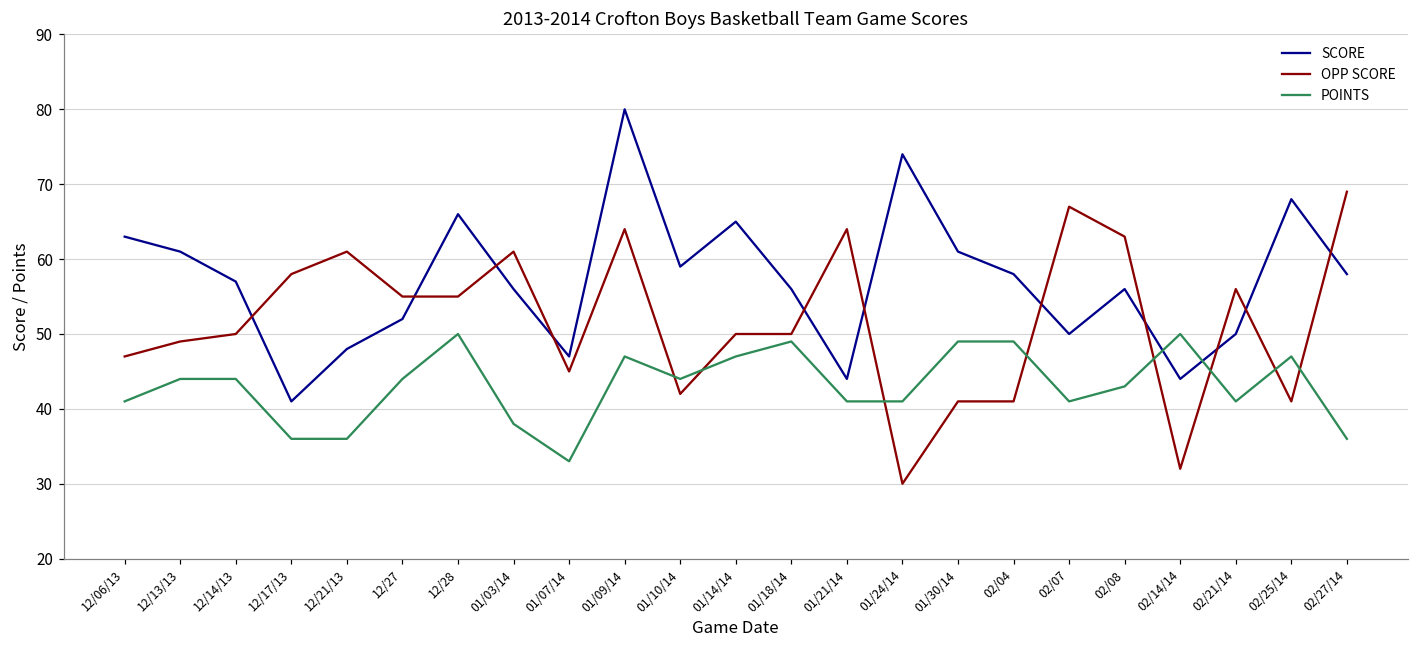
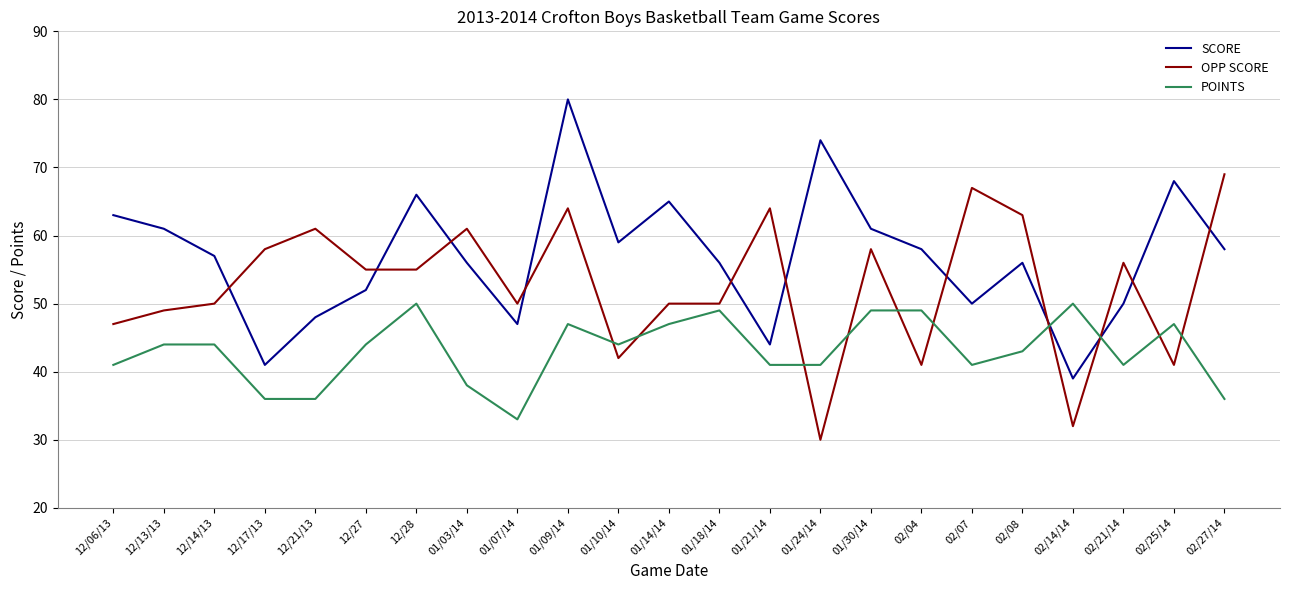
  {
    "SCORE": {
      "12/06/13": 63,
      "12/13/13": 61,
      "12/14/13": 57,
      "12/17/13": 41,
      "12/21/13": 48,
      "12/27": 52,
      "12/28": 66,
      "01/03/14": 56,
      "01/07/14": 47,
      "01/09/14": 80,
      "01/10/14": 59,
      "01/14/14": 65,
      "01/18/14": 56,
      "01/21/14": 44,
      "01/24/14": 74,
      "01/30/14": 61,
      "02/04": 58,
      "02/07": 50,
      "02/08": 56,
-     "02/14/14": 44,
+     "02/14/14": 39,
      "02/21/14": 50,
      "02/25/14": 68,
      "02/27/14": 58
    },
    "OPP SCORE": {
      "12/06/13": 47,
      "12/13/13": 49,
      "12/14/13": 50,
      "12/17/13": 58,
      "12/21/13": 61,
      "12/27": 55,
      "12/28": 55,
      "01/03/14": 61,
-     "01/07/14": 45,
+     "01/07/14": 50,
      "01/09/14": 64,
      "01/10/14": 42,
      "01/14/14": 50,
      "01/18/14": 50,
      "01/21/14": 64,
      "01/24/14": 30,
-     "01/30/14": 41,
+     "01/30/14": 58,
      "02/04": 41,
      "02/07": 67,
      "02/08": 63,
      "02/14/14": 32,
      "02/21/14": 56,
      "02/25/14": 41,
      "02/27/14": 69
    },
    "POINTS": {
      "12/06/13": 41,
      "12/13/13": 44,
      "12/14/13": 44,
      "12/17/13": 36,
      "12/21/13": 36,
      "12/27": 44,
      "12/28": 50,
      "01/03/14": 38,
      "01/07/14": 33,
      "01/09/14": 47,
      "01/10/14": 44,
      "01/14/14": 47,
      "01/18/14": 49,
      "01/21/14": 41,
      "01/24/14": 41,
      "01/30/14": 49,
      "02/04": 49,
      "02/07": 41,
      "02/08": 43,
      "02/14/14": 50,
      "02/21/14": 41,
      "02/25/14": 47,
      "02/27/14": 36
    }
  }
